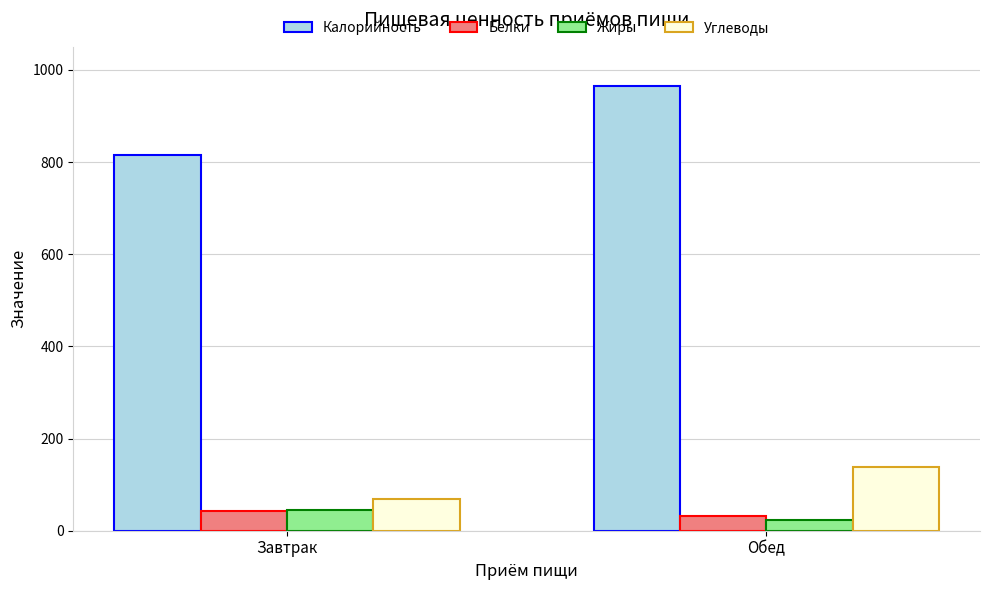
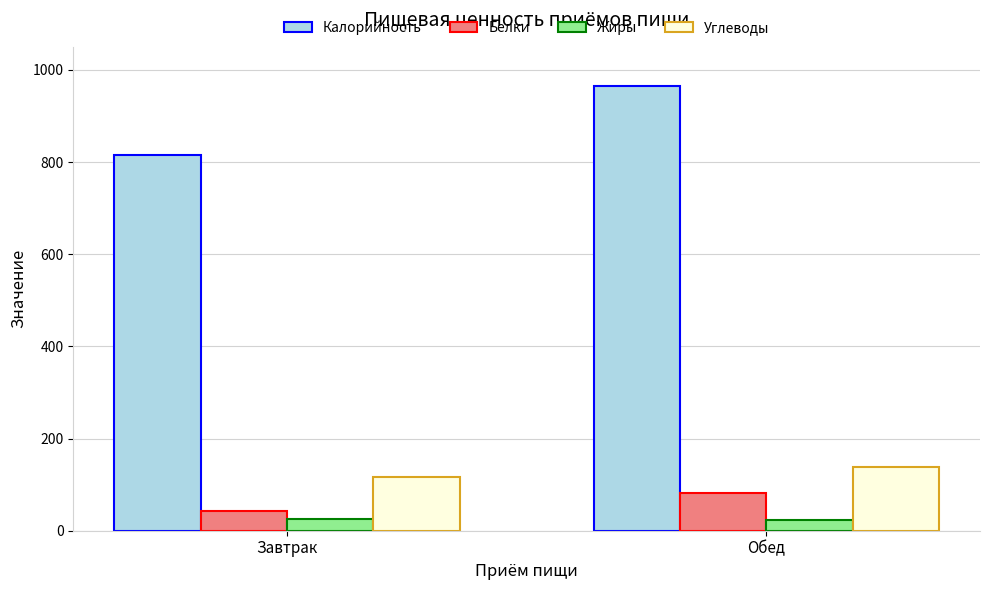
  {
    "Калорийность": {
      "Завтрак": 820,
      "Обед": 970
    },
    "Белки": {
      "Завтрак": 40,
-     "Обед": 30
+     "Обед": 80
    },
    "Жиры": {
-     "Завтрак": 40,
+     "Завтрак": 30,
      "Обед": 20
    },
    "Углеводы": {
-     "Завтрак": 70,
+     "Завтрак": 120,
      "Обед": 140
    }
  }
